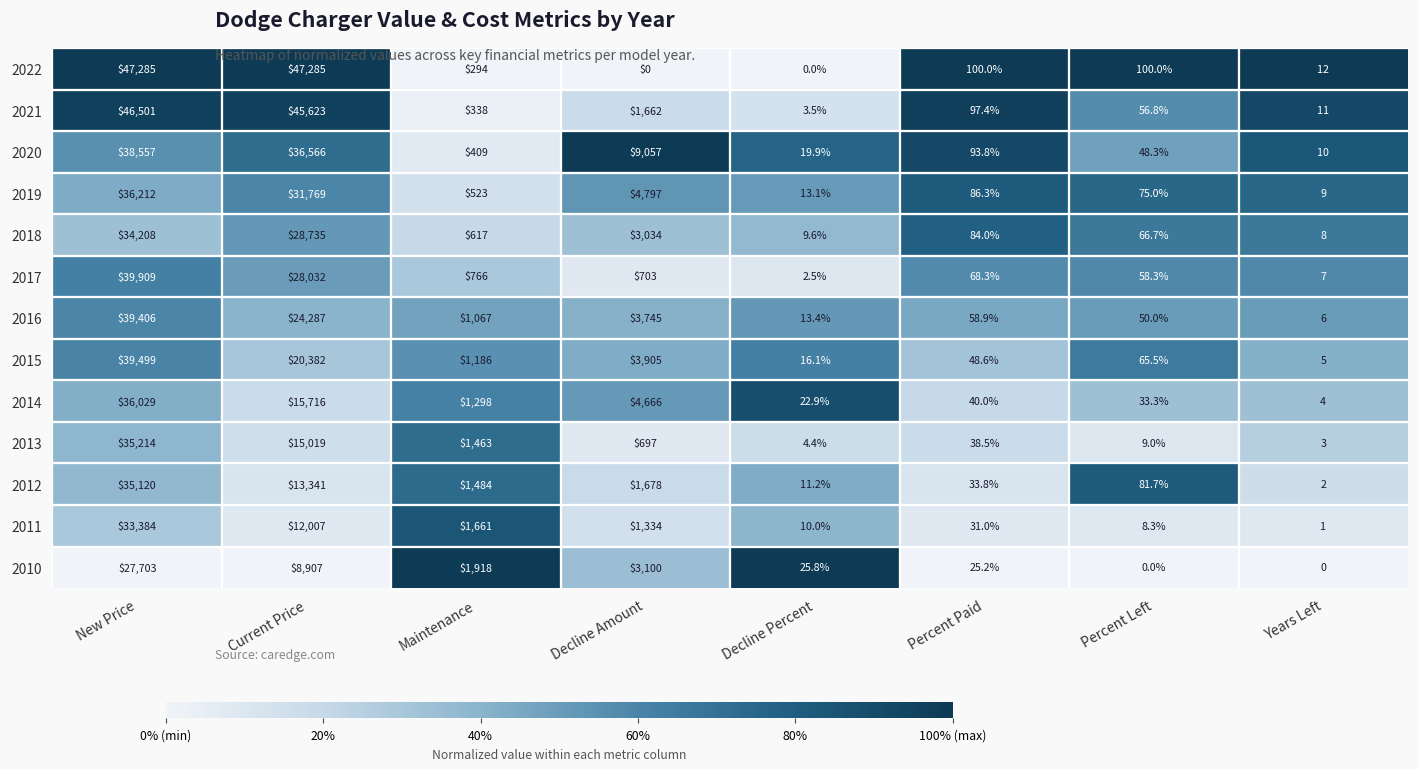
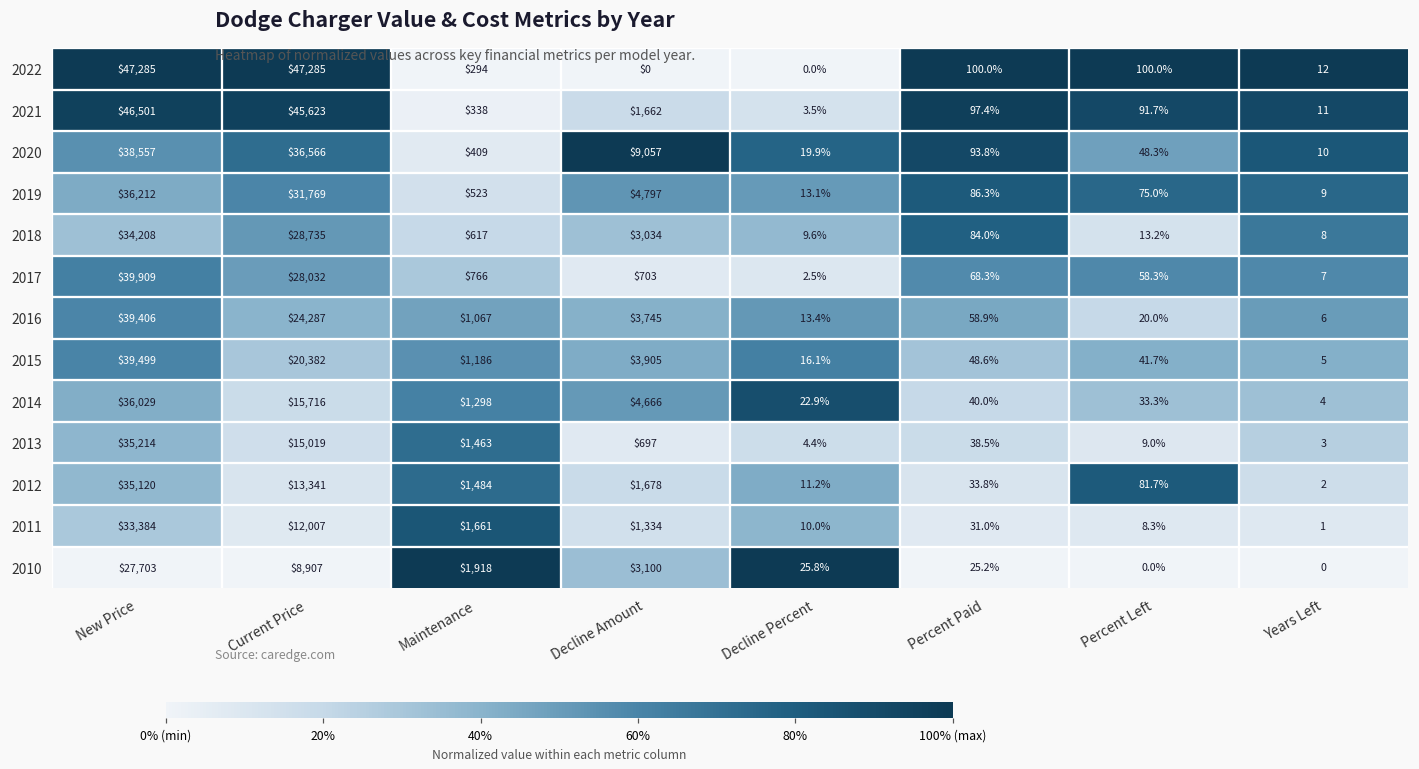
  {
    "2022": {
      "New Price": "$47,285",
      "Current Price": "$47,285",
      "Maintenance": "$294",
      "Decline Amount": "$0",
      "Decline Percent": "0.0%",
      "Percent Paid": "100.0%",
      "Percent Left": "100.0%",
      "Years Left": "12"
    },
    "2021": {
      "New Price": "$46,501",
      "Current Price": "$45,623",
      "Maintenance": "$338",
      "Decline Amount": "$1,662",
      "Decline Percent": "3.5%",
      "Percent Paid": "97.4%",
-     "Percent Left": "56.8%",
+     "Percent Left": "91.7%",
      "Years Left": "11"
    },
    "2020": {
      "New Price": "$38,557",
      "Current Price": "$36,566",
      "Maintenance": "$409",
      "Decline Amount": "$9,057",
      "Decline Percent": "19.9%",
      "Percent Paid": "93.8%",
      "Percent Left": "48.3%",
      "Years Left": "10"
    },
    "2019": {
      "New Price": "$36,212",
      "Current Price": "$31,769",
      "Maintenance": "$523",
      "Decline Amount": "$4,797",
      "Decline Percent": "13.1%",
      "Percent Paid": "86.3%",
      "Percent Left": "75.0%",
      "Years Left": "9"
    },
    "2018": {
      "New Price": "$34,208",
      "Current Price": "$28,735",
      "Maintenance": "$617",
      "Decline Amount": "$3,034",
      "Decline Percent": "9.6%",
      "Percent Paid": "84.0%",
-     "Percent Left": "66.7%",
+     "Percent Left": "13.2%",
      "Years Left": "8"
    },
    "2017": {
      "New Price": "$39,909",
      "Current Price": "$28,032",
      "Maintenance": "$766",
      "Decline Amount": "$703",
      "Decline Percent": "2.5%",
      "Percent Paid": "68.3%",
      "Percent Left": "58.3%",
      "Years Left": "7"
    },
    "2016": {
      "New Price": "$39,406",
      "Current Price": "$24,287",
      "Maintenance": "$1,067",
      "Decline Amount": "$3,745",
      "Decline Percent": "13.4%",
      "Percent Paid": "58.9%",
-     "Percent Left": "50.0%",
+     "Percent Left": "20.0%",
      "Years Left": "6"
    },
    "2015": {
      "New Price": "$39,499",
      "Current Price": "$20,382",
      "Maintenance": "$1,186",
      "Decline Amount": "$3,905",
      "Decline Percent": "16.1%",
      "Percent Paid": "48.6%",
-     "Percent Left": "65.5%",
+     "Percent Left": "41.7%",
      "Years Left": "5"
    },
    "2014": {
      "New Price": "$36,029",
      "Current Price": "$15,716",
      "Maintenance": "$1,298",
      "Decline Amount": "$4,666",
      "Decline Percent": "22.9%",
      "Percent Paid": "40.0%",
      "Percent Left": "33.3%",
      "Years Left": "4"
    },
    "2013": {
      "New Price": "$35,214",
      "Current Price": "$15,019",
      "Maintenance": "$1,463",
      "Decline Amount": "$697",
      "Decline Percent": "4.4%",
      "Percent Paid": "38.5%",
      "Percent Left": "9.0%",
      "Years Left": "3"
    },
    "2012": {
      "New Price": "$35,120",
      "Current Price": "$13,341",
      "Maintenance": "$1,484",
      "Decline Amount": "$1,678",
      "Decline Percent": "11.2%",
      "Percent Paid": "33.8%",
      "Percent Left": "81.7%",
      "Years Left": "2"
    },
    "2011": {
      "New Price": "$33,384",
      "Current Price": "$12,007",
      "Maintenance": "$1,661",
      "Decline Amount": "$1,334",
      "Decline Percent": "10.0%",
      "Percent Paid": "31.0%",
      "Percent Left": "8.3%",
      "Years Left": "1"
    },
    "2010": {
      "New Price": "$27,703",
      "Current Price": "$8,907",
      "Maintenance": "$1,918",
      "Decline Amount": "$3,100",
      "Decline Percent": "25.8%",
      "Percent Paid": "25.2%",
      "Percent Left": "0.0%",
      "Years Left": "0"
    }
  }
